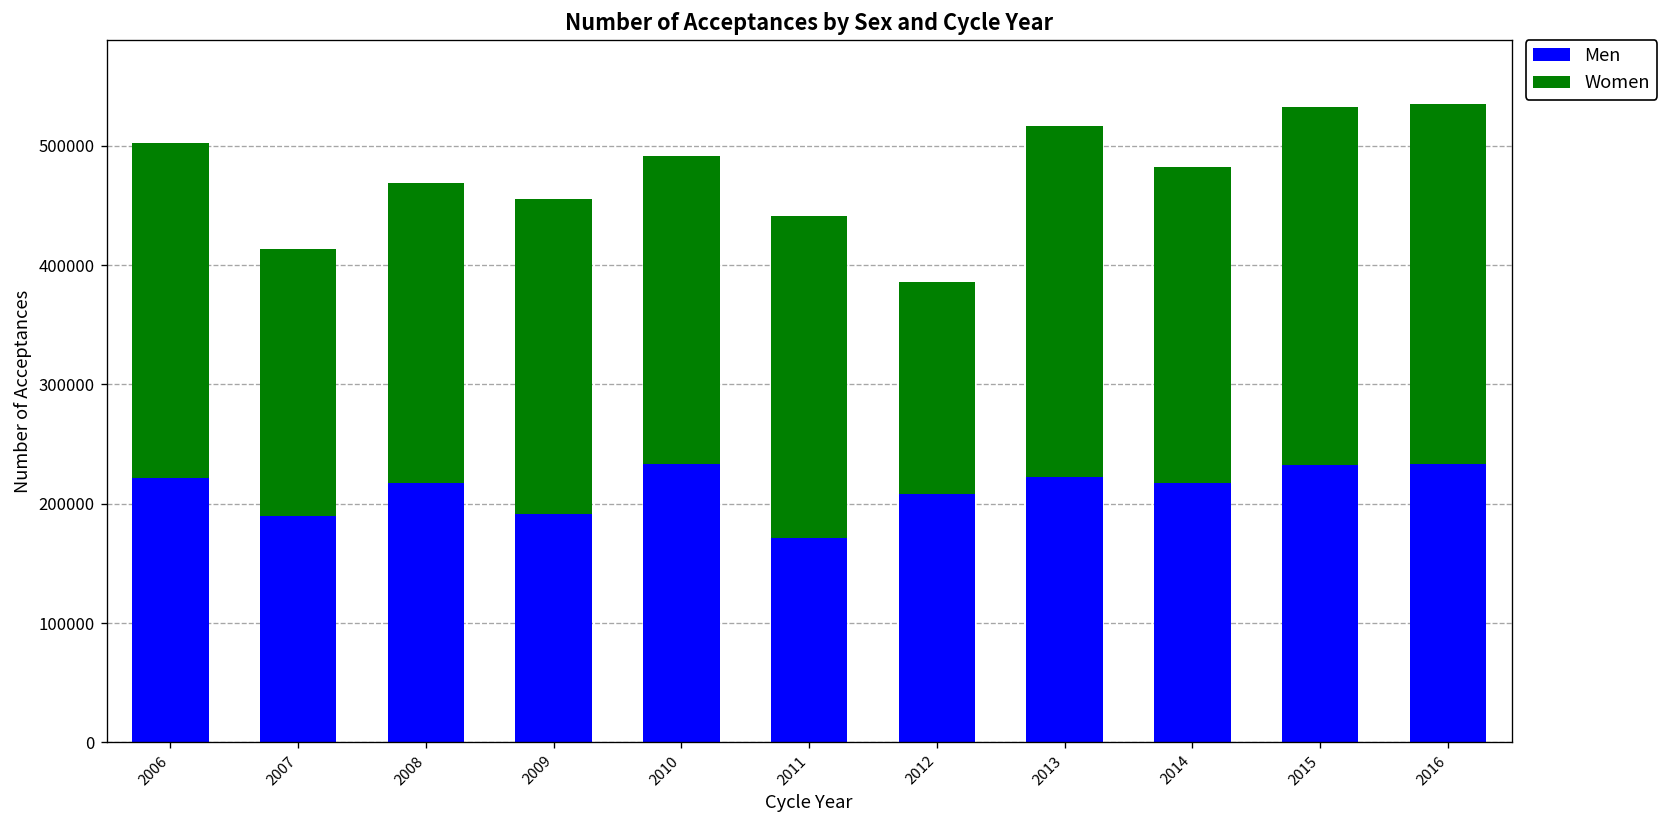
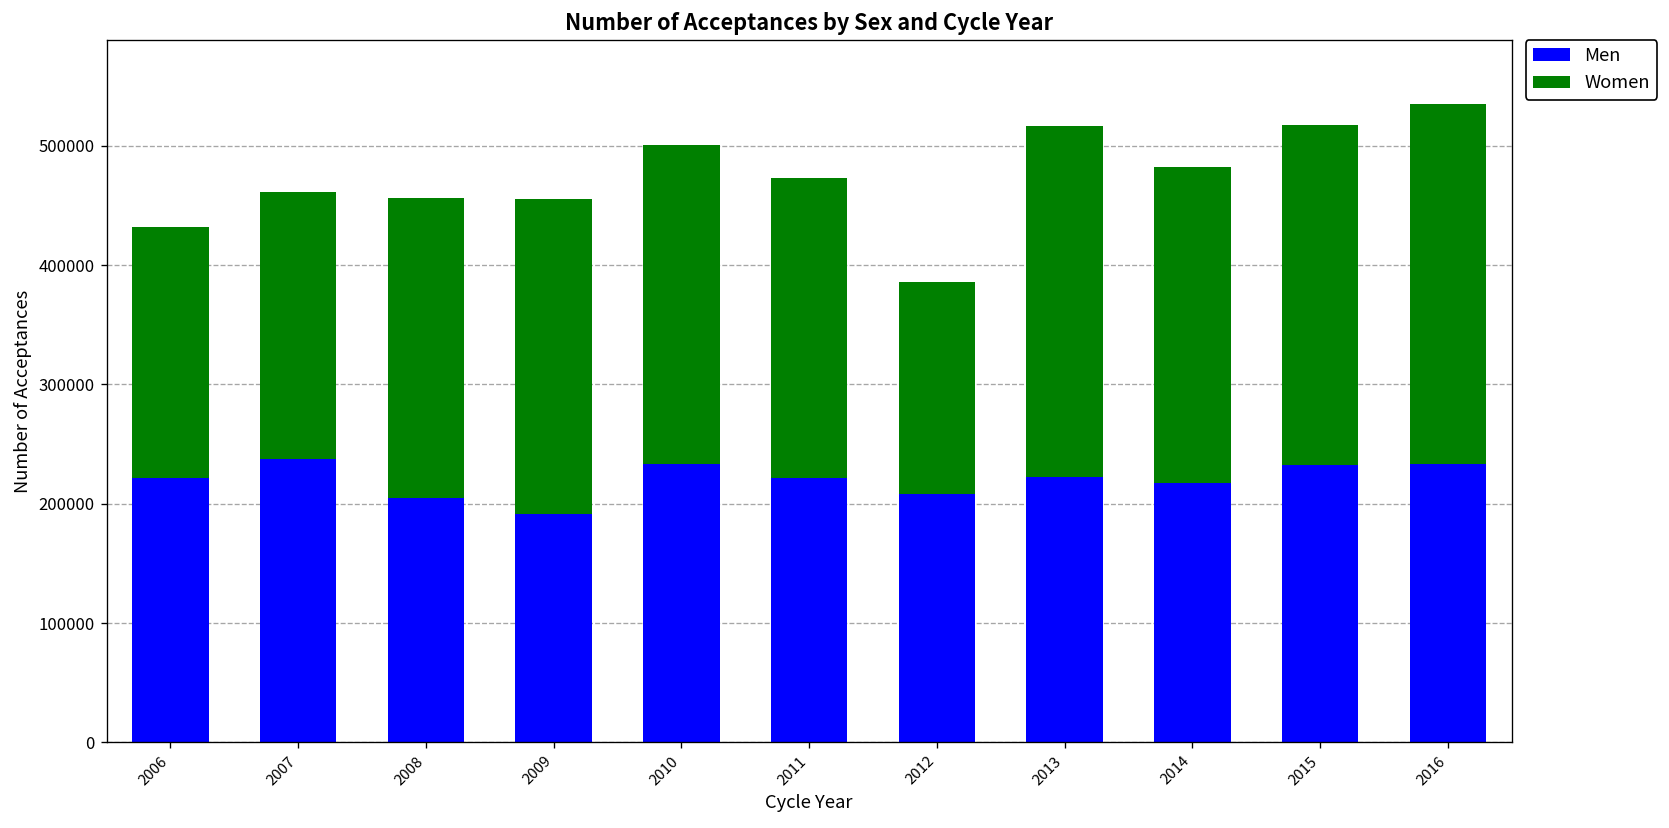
  {
    "Men": {
      "2006": 220000,
-     "2007": 190000,
-     "2008": 220000,
+     "2007": 240000,
+     "2008": 200000,
      "2009": 190000,
      "2010": 230000,
-     "2011": 170000,
+     "2011": 220000,
      "2012": 210000,
      "2013": 220000,
      "2014": 220000,
      "2015": 230000,
      "2016": 230000
    },
    "Women": {
-     "2006": 280000,
+     "2006": 210000,
      "2007": 220000,
      "2008": 250000,
      "2009": 260000,
-     "2010": 260000,
-     "2011": 270000,
+     "2010": 270000,
+     "2011": 250000,
      "2012": 180000,
      "2013": 290000,
      "2014": 270000,
-     "2015": 300000,
+     "2015": 280000,
      "2016": 300000
    }
  }
